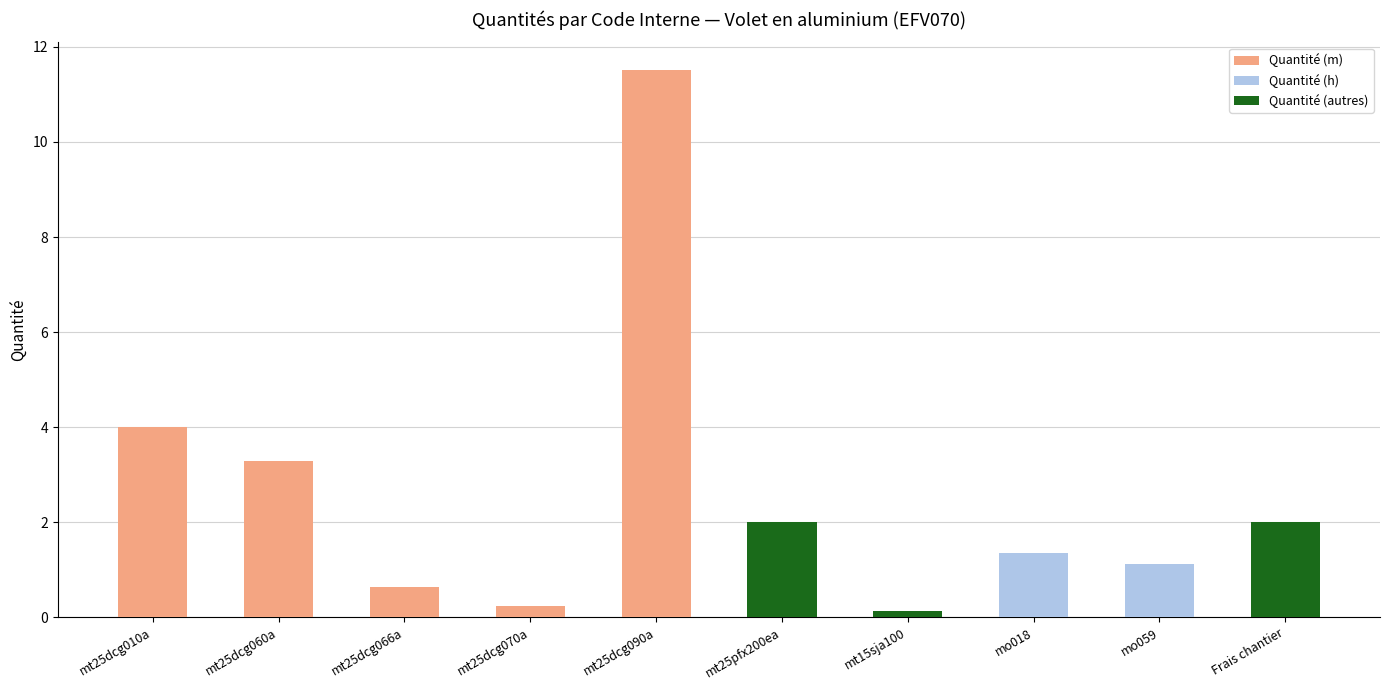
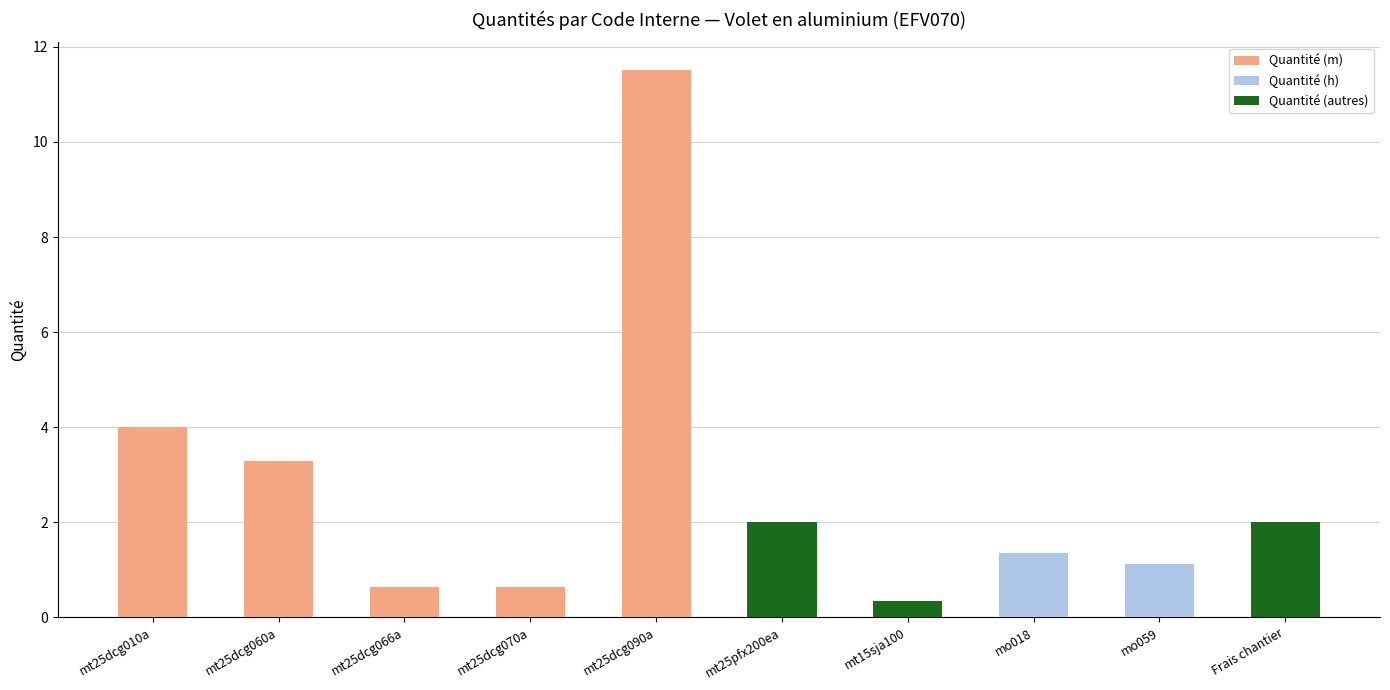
  {
    "Quantité (m)": {
      "mt25dcg010a": 4.0,
      "mt25dcg060a": 3.3,
      "mt25dcg066a": 0.6,
-     "mt25dcg070a": 0.2,
+     "mt25dcg070a": 0.6,
      "mt25dcg090a": 11.5,
      "mt25pfx200ea": 0.0,
      "mt15sja100": 0.0,
      "mo018": 0.0,
      "mo059": 0.0,
      "Frais chantier": 0.0
    },
    "Quantité (h)": {
      "mt25dcg010a": 0.0,
      "mt25dcg060a": 0.0,
      "mt25dcg066a": 0.0,
      "mt25dcg070a": 0.0,
      "mt25dcg090a": 0.0,
      "mt25pfx200ea": 0.0,
      "mt15sja100": 0.0,
      "mo018": 1.4,
      "mo059": 1.1,
      "Frais chantier": 0.0
    },
    "Quantité (autres)": {
      "mt25dcg010a": 0.0,
      "mt25dcg060a": 0.0,
      "mt25dcg066a": 0.0,
      "mt25dcg070a": 0.0,
      "mt25dcg090a": 0.0,
      "mt25pfx200ea": 2.0,
-     "mt15sja100": 0.1,
+     "mt15sja100": 0.3,
      "mo018": 0.0,
      "mo059": 0.0,
      "Frais chantier": 2.0
    }
  }
